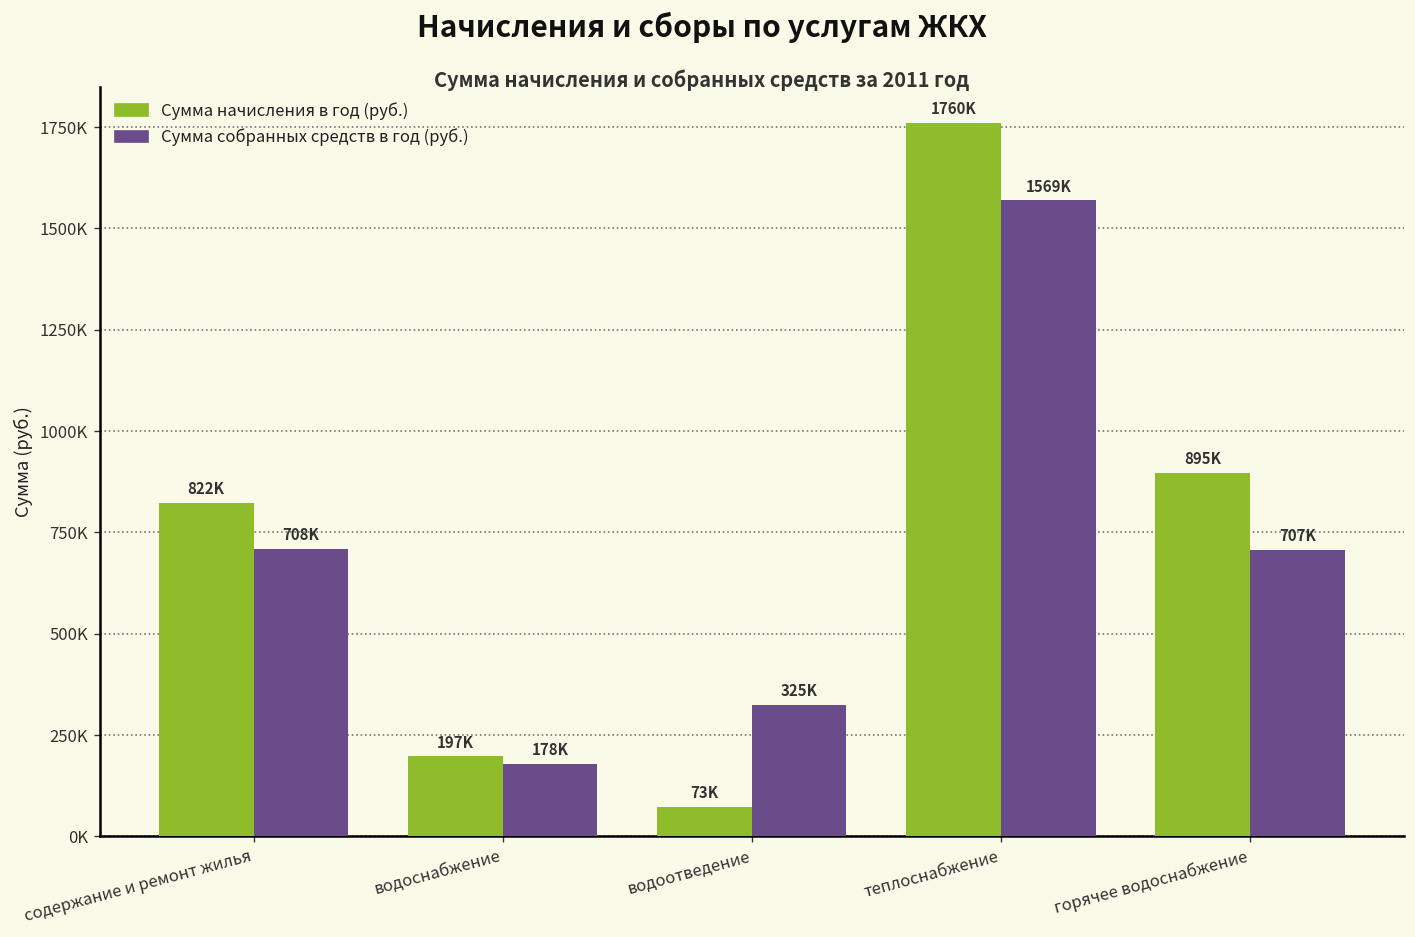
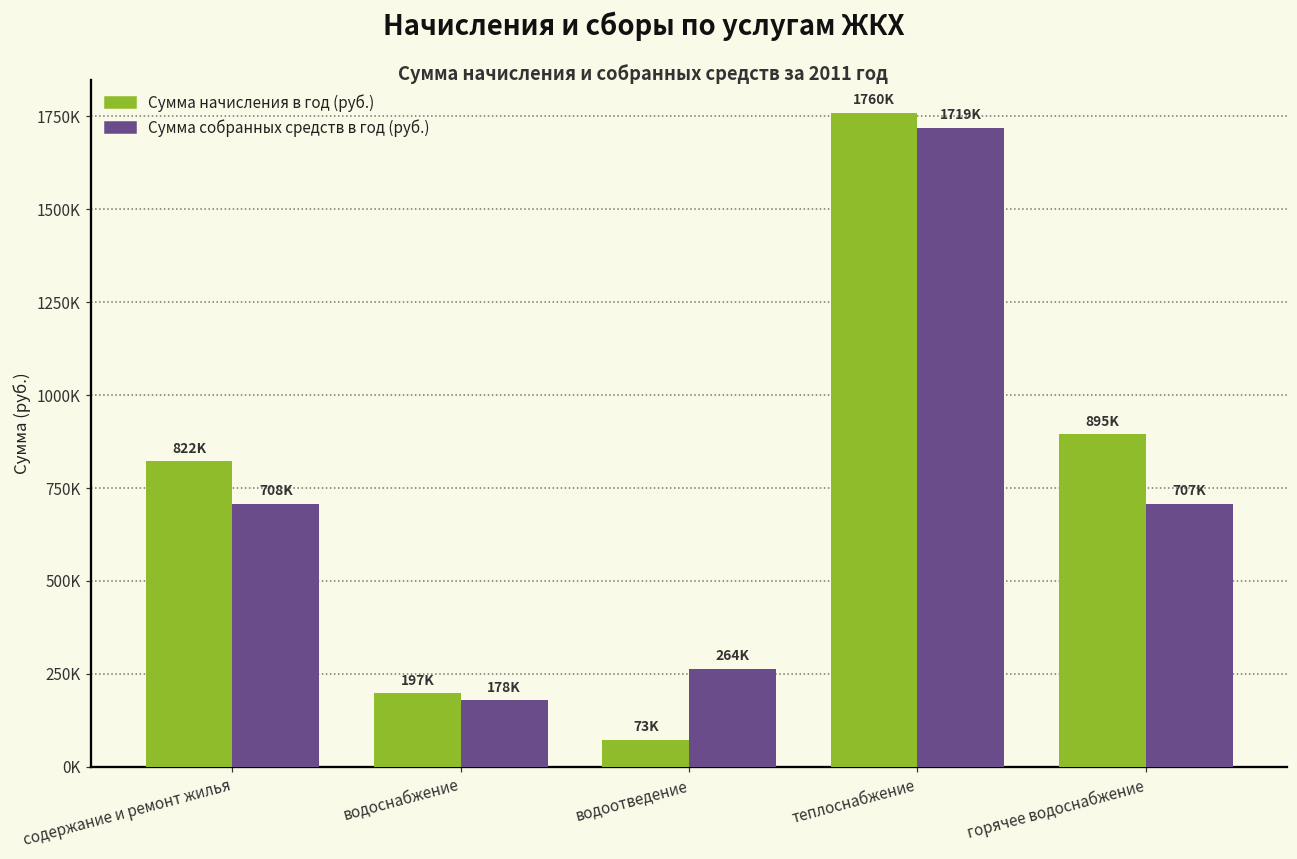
  {
    "Сумма начисления в год (руб.)": {
      "содержание и ремонт жилья": "822K",
      "водоснабжение": "197K",
      "водоотведение": "73K",
      "теплоснабжение": "1760K",
      "горячее водоснабжение": "895K"
    },
    "Сумма собранных средств в год (руб.)": {
      "содержание и ремонт жилья": "708K",
      "водоснабжение": "178K",
-     "водоотведение": "325K",
-     "теплоснабжение": "1569K",
+     "водоотведение": "264K",
+     "теплоснабжение": "1719K",
      "горячее водоснабжение": "707K"
    }
  }
